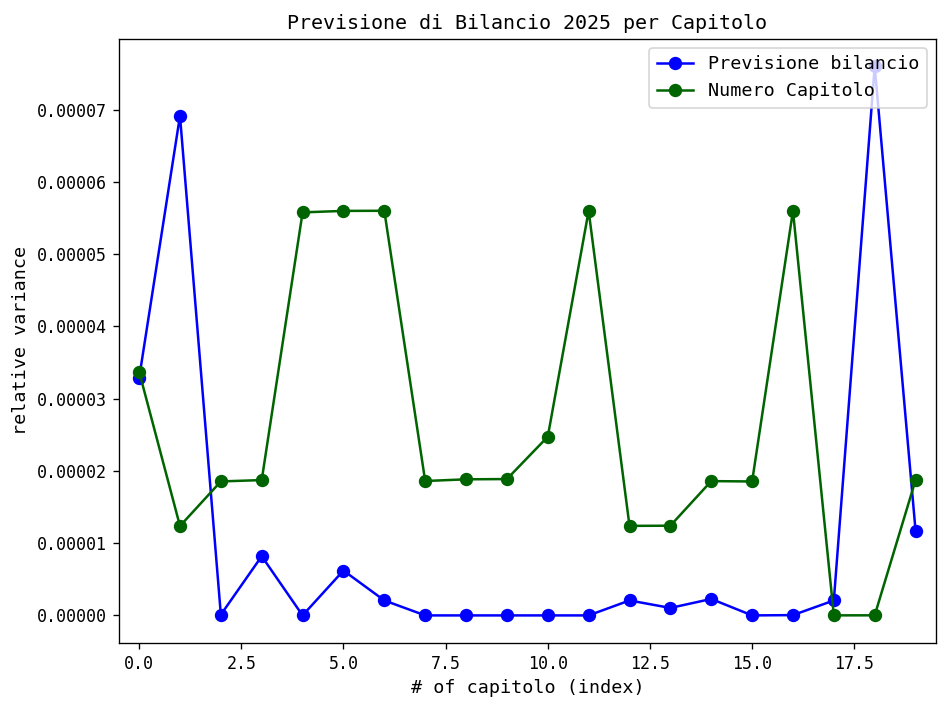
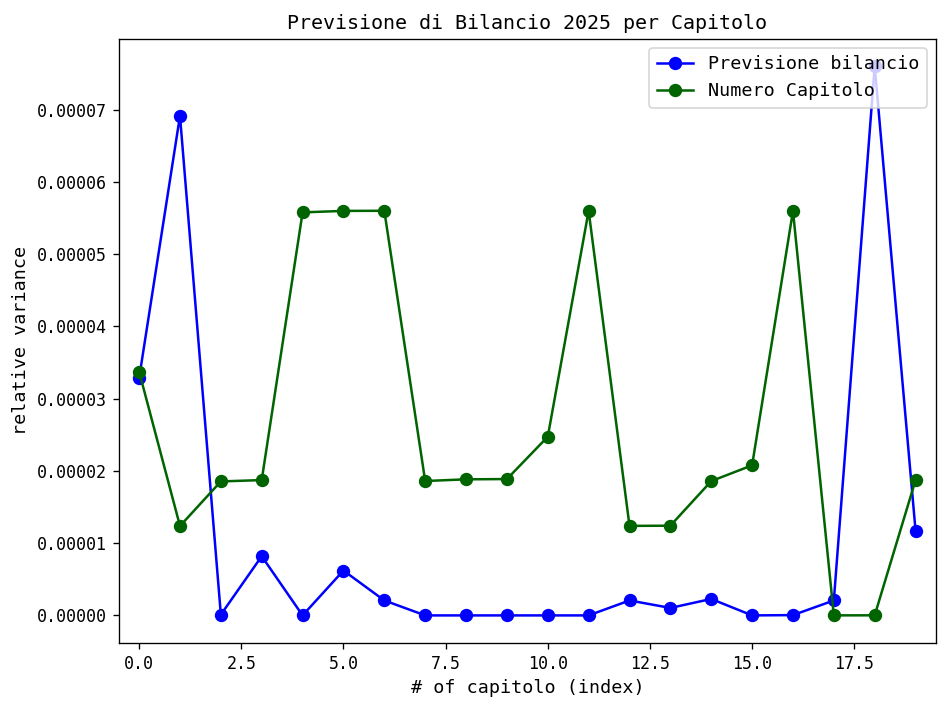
  {
    "Previsione bilancio": {
      "0.0": 0.000033,
      "5.0": 0.000006,
      "10.0": 0.000000,
      "15.0": 0.000000
    },
    "Numero Capitolo": {
      "0.0": 0.000034,
      "5.0": 0.000056,
      "10.0": 0.000025,
-     "15.0": 0.000019
+     "15.0": 0.000021
    }
  }
